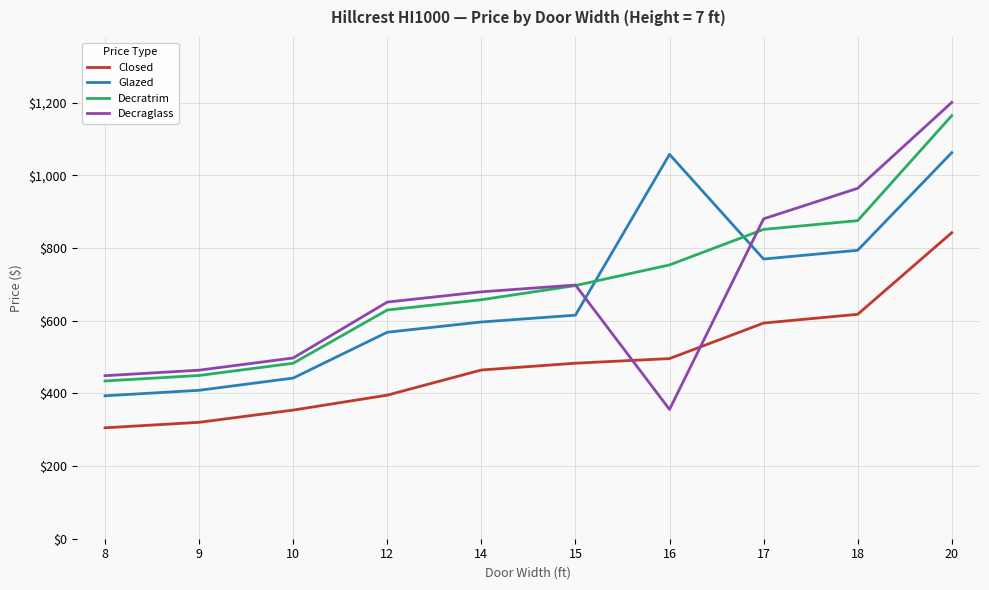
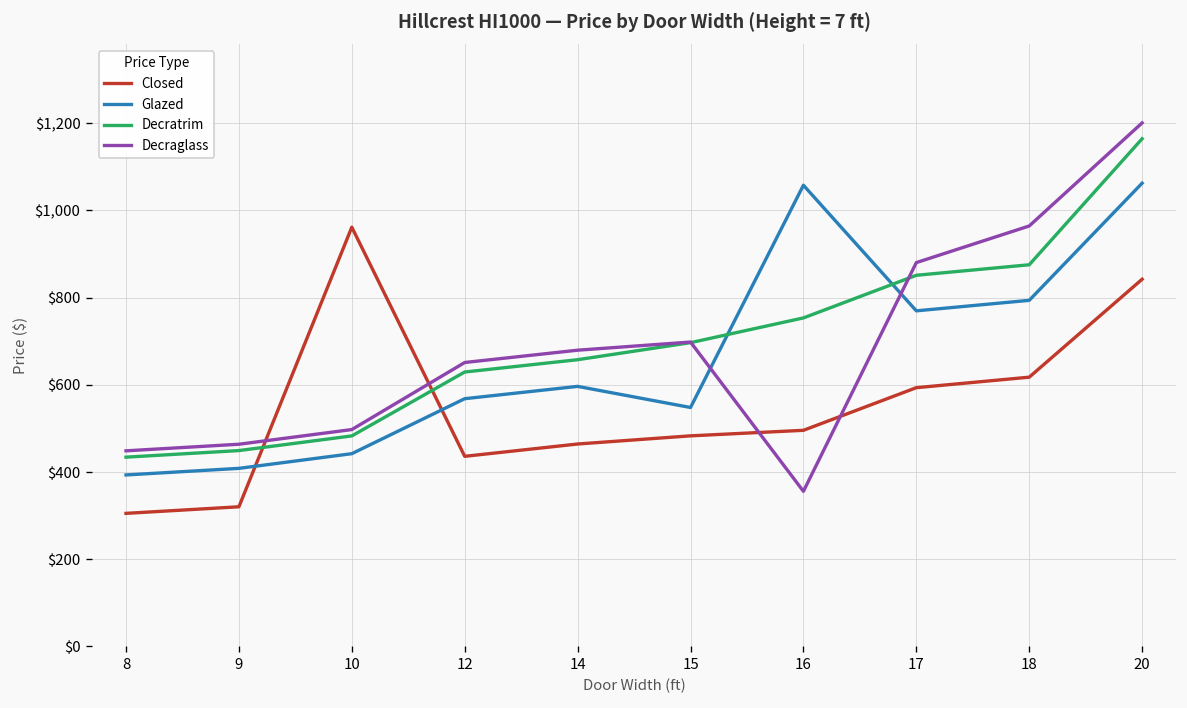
  {
    "Closed": {
      "8": "$310",
      "9": "$320",
-     "10": "$350",
-     "12": "$400",
+     "10": "$960",
+     "12": "$440",
      "14": "$460",
      "15": "$480",
      "16": "$500",
      "17": "$590",
      "18": "$620",
      "20": "$840"
    },
    "Glazed": {
      "8": "$390",
      "9": "$410",
      "10": "$440",
      "12": "$570",
      "14": "$600",
-     "15": "$620",
+     "15": "$550",
      "16": "$1,060",
      "17": "$770",
      "18": "$790",
      "20": "$1,060"
    },
    "Decratrim": {
      "8": "$430",
      "9": "$450",
      "10": "$480",
      "12": "$630",
      "14": "$660",
      "16": "$750",
      "17": "$850",
      "18": "$880",
      "20": "$1,160"
    },
    "Decraglass": {
      "8": "$450",
      "9": "$460",
      "10": "$500",
      "12": "$650",
      "14": "$680",
      "16": "$360",
      "17": "$880",
      "18": "$960",
      "20": "$1,200"
    }
  }
